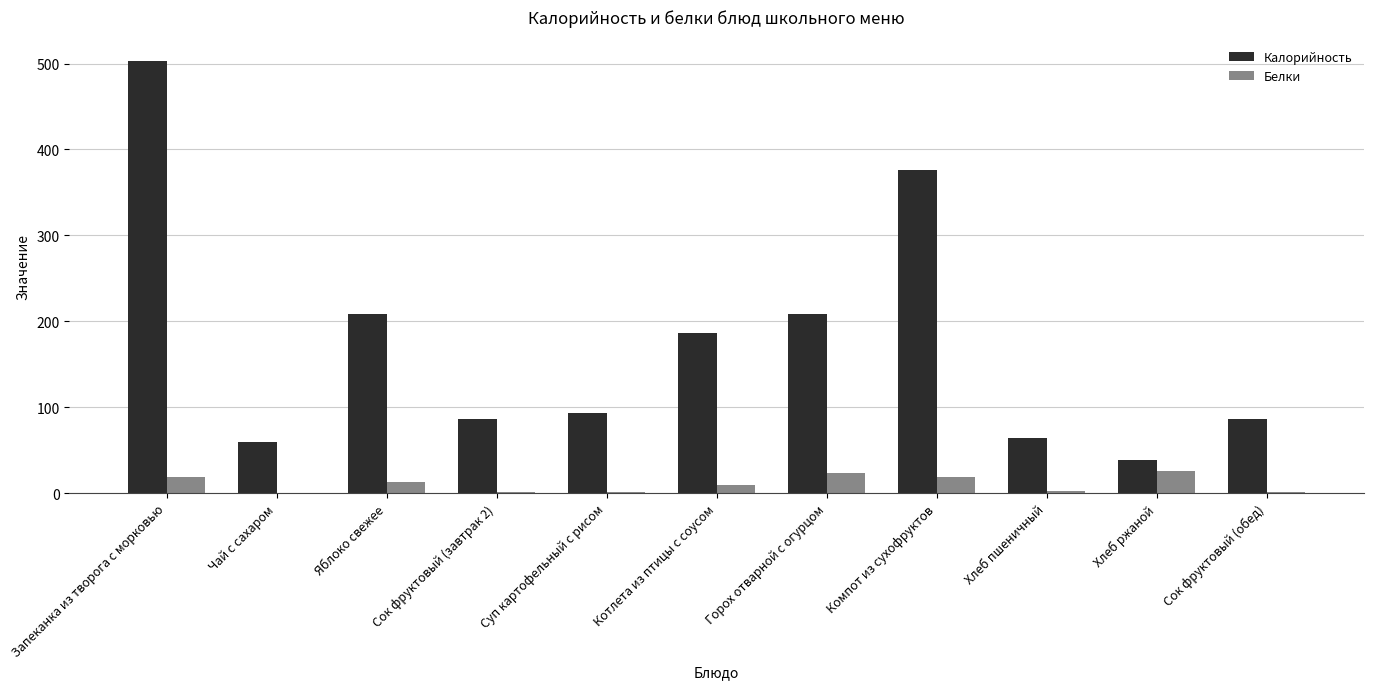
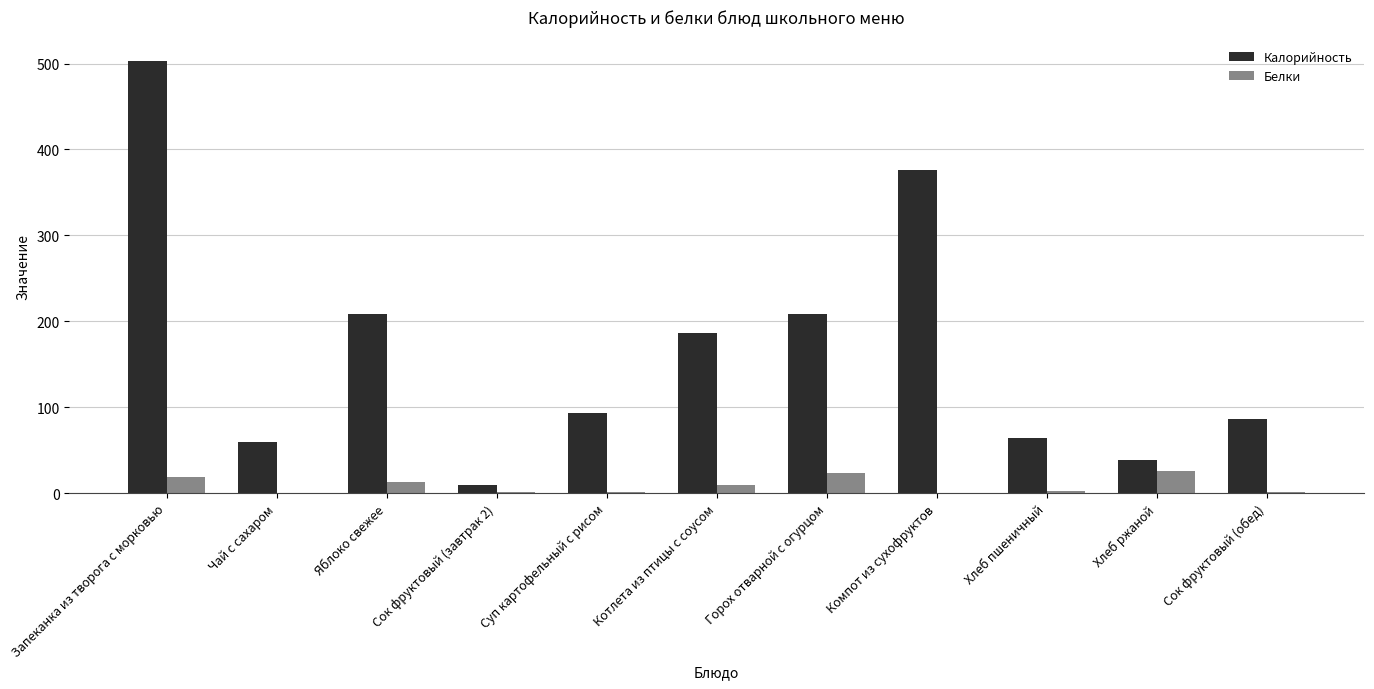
  {
    "Калорийность": {
      "Запеканка из творога с морковью": 500,
      "Чай с сахаром": 60,
      "Яблоко свежее": 210,
-     "Сок фруктовый (завтрак 2)": 90,
+     "Сок фруктовый (завтрак 2)": 10,
      "Суп картофельный с рисом": 90,
      "Котлета из птицы с соусом": 190,
      "Горох отварной с огурцом": 210,
      "Компот из сухофруктов": 380,
      "Хлеб пшеничный": 60,
      "Хлеб ржаной": 40,
      "Сок фруктовый (обед)": 90
    },
    "Белки": {
      "Запеканка из творога с морковью": 20,
      "Яблоко свежее": 10,
      "Котлета из птицы с соусом": 10,
      "Горох отварной с огурцом": 20,
-     "Компот из сухофруктов": 20,
+     "Компот из сухофруктов": 0,
      "Хлеб ржаной": 30
    }
  }
